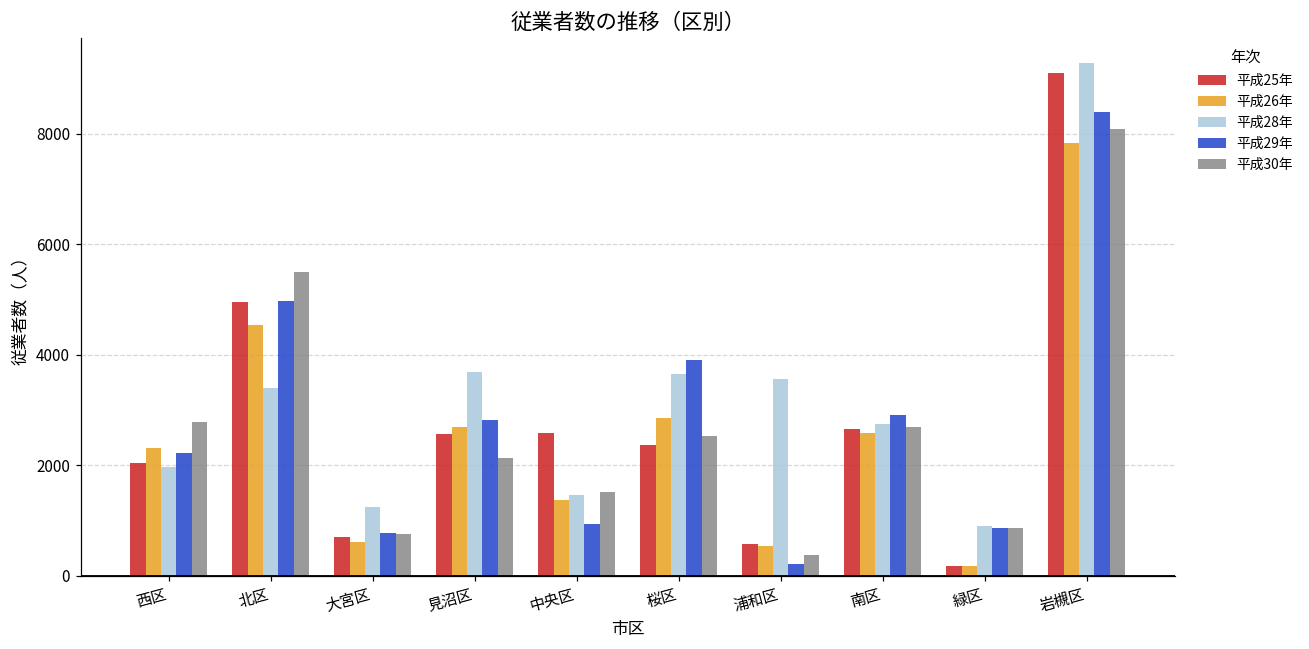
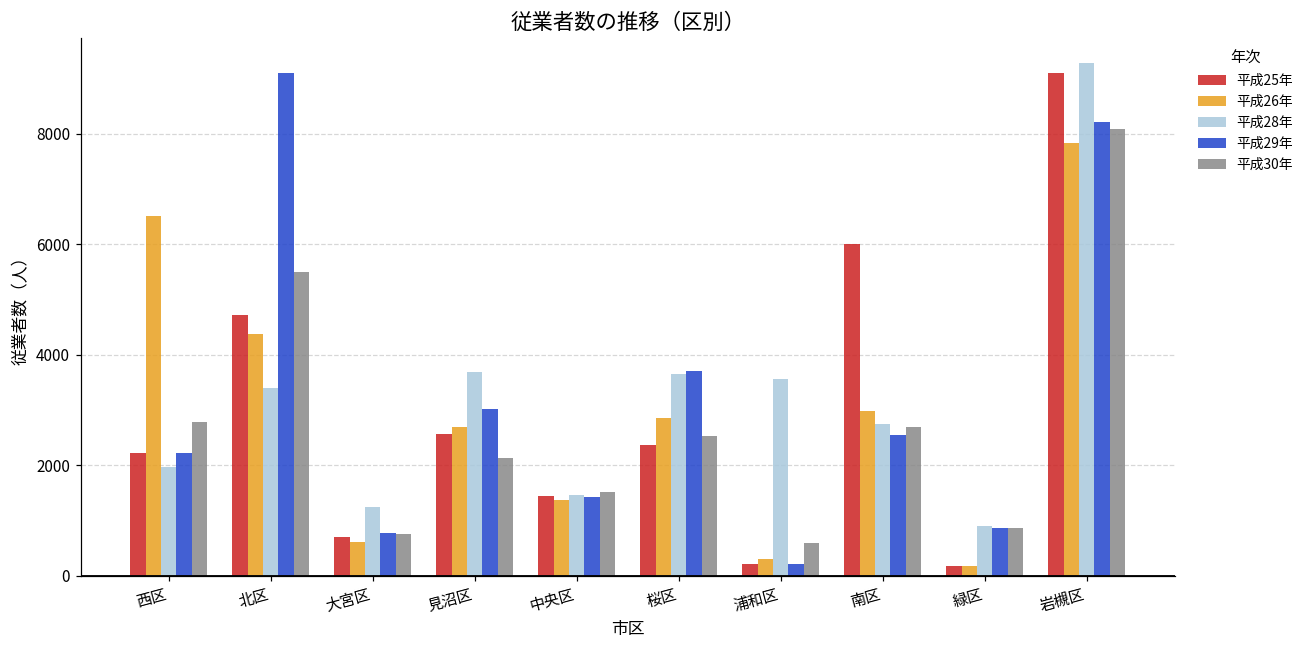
  {
    "平成25年": {
-     "西区": 2000,
-     "北区": 5000,
+     "西区": 2200,
+     "北区": 4700,
      "大宮区": 700,
      "見沼区": 2600,
-     "中央区": 2600,
+     "中央区": 1400,
      "桜区": 2400,
-     "浦和区": 600,
-     "南区": 2700,
+     "浦和区": 200,
+     "南区": 6000,
      "緑区": 200,
      "岩槻区": 9100
    },
    "平成26年": {
-     "西区": 2300,
-     "北区": 4500,
+     "西区": 6500,
+     "北区": 4400,
      "大宮区": 600,
      "見沼区": 2700,
      "中央区": 1400,
      "桜区": 2900,
-     "浦和区": 500,
-     "南区": 2600,
+     "浦和区": 300,
+     "南区": 3000,
      "緑区": 200,
      "岩槻区": 7800
    },
    "平成28年": {
      "西区": 2000,
      "北区": 3400,
      "大宮区": 1200,
      "見沼区": 3700,
      "中央区": 1500,
      "桜区": 3600,
      "浦和区": 3600,
      "南区": 2700,
      "緑区": 900,
      "岩槻区": 9300
    },
    "平成29年": {
      "西区": 2200,
-     "北区": 5000,
+     "北区": 9100,
      "大宮区": 800,
-     "見沼区": 2800,
-     "中央区": 900,
-     "桜区": 3900,
+     "見沼区": 3000,
+     "中央区": 1400,
+     "桜区": 3700,
      "浦和区": 200,
-     "南区": 2900,
+     "南区": 2500,
      "緑区": 900,
-     "岩槻区": 8400
+     "岩槻区": 8200
    },
    "平成30年": {
      "西区": 2800,
      "北区": 5500,
      "大宮区": 800,
      "見沼区": 2100,
      "中央区": 1500,
      "桜区": 2500,
-     "浦和区": 400,
+     "浦和区": 600,
      "南区": 2700,
      "緑区": 900,
      "岩槻区": 8100
    }
  }
